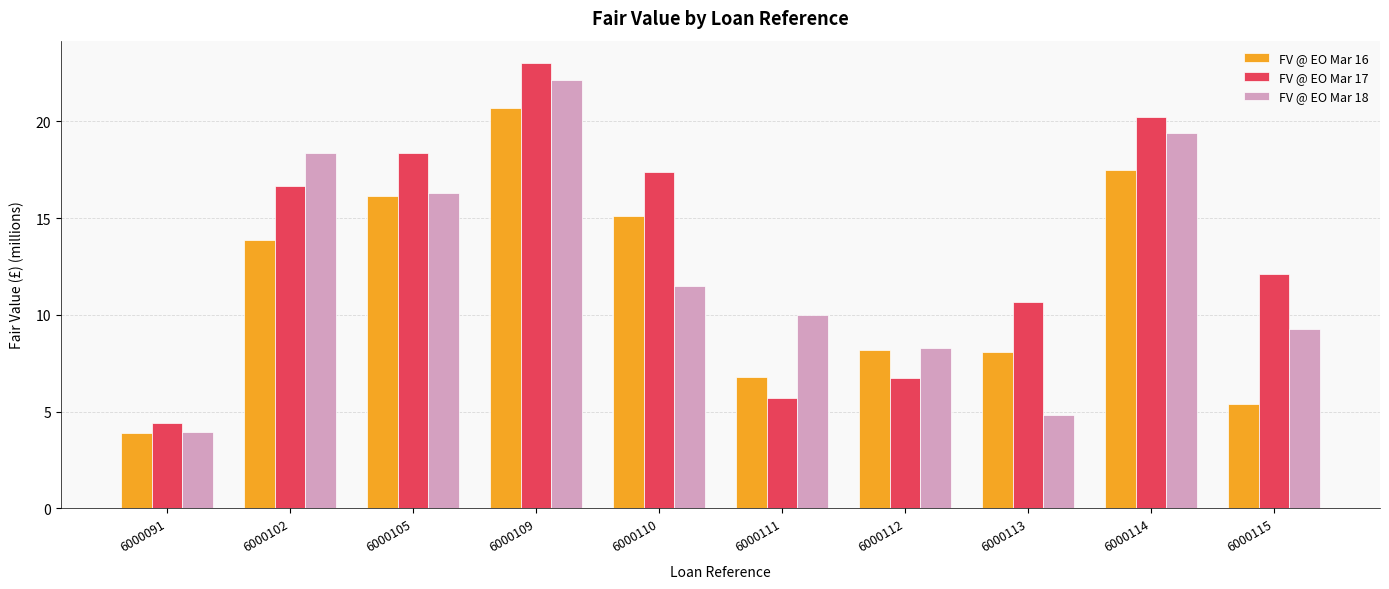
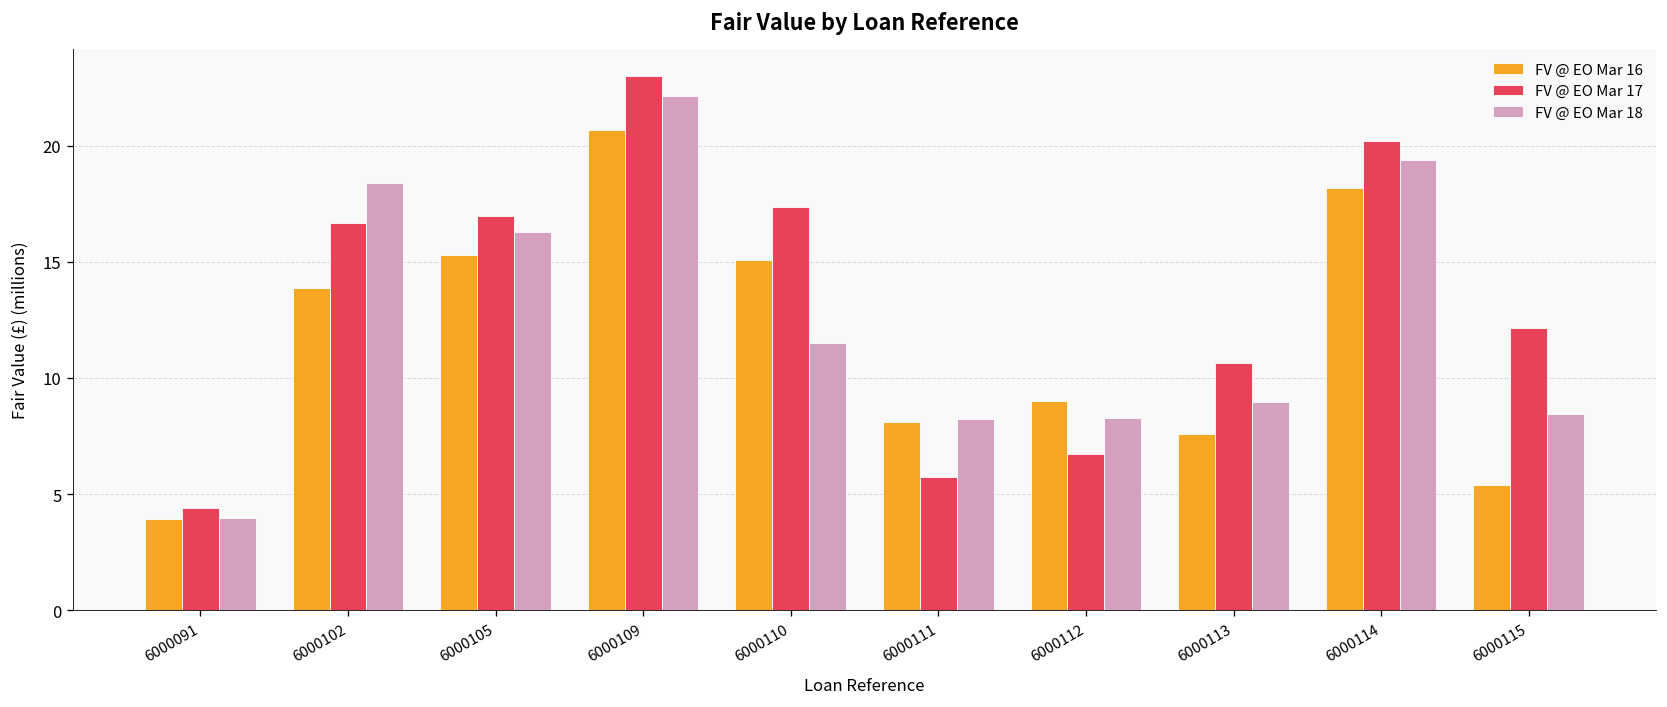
  {
    "FV @ EO Mar 16": {
      "6000091": 3.9,
      "6000102": 13.9,
-     "6000105": 16.1,
+     "6000105": 15.3,
      "6000109": 20.7,
      "6000110": 15.1,
-     "6000111": 6.8,
-     "6000112": 8.2,
-     "6000113": 8.1,
-     "6000114": 17.5,
+     "6000111": 8.1,
+     "6000112": 9.0,
+     "6000113": 7.6,
+     "6000114": 18.2,
      "6000115": 5.4
    },
    "FV @ EO Mar 17": {
      "6000091": 4.4,
      "6000102": 16.7,
-     "6000105": 18.4,
+     "6000105": 17.0,
      "6000109": 23.0,
      "6000110": 17.4,
      "6000111": 5.7,
      "6000112": 6.7,
      "6000113": 10.7,
      "6000114": 20.2,
      "6000115": 12.1
    },
    "FV @ EO Mar 18": {
      "6000091": 4.0,
      "6000102": 18.4,
      "6000105": 16.3,
      "6000109": 22.1,
      "6000110": 11.5,
-     "6000111": 10.0,
+     "6000111": 8.2,
      "6000112": 8.3,
-     "6000113": 4.8,
+     "6000113": 9.0,
      "6000114": 19.4,
-     "6000115": 9.3
+     "6000115": 8.4
    }
  }
